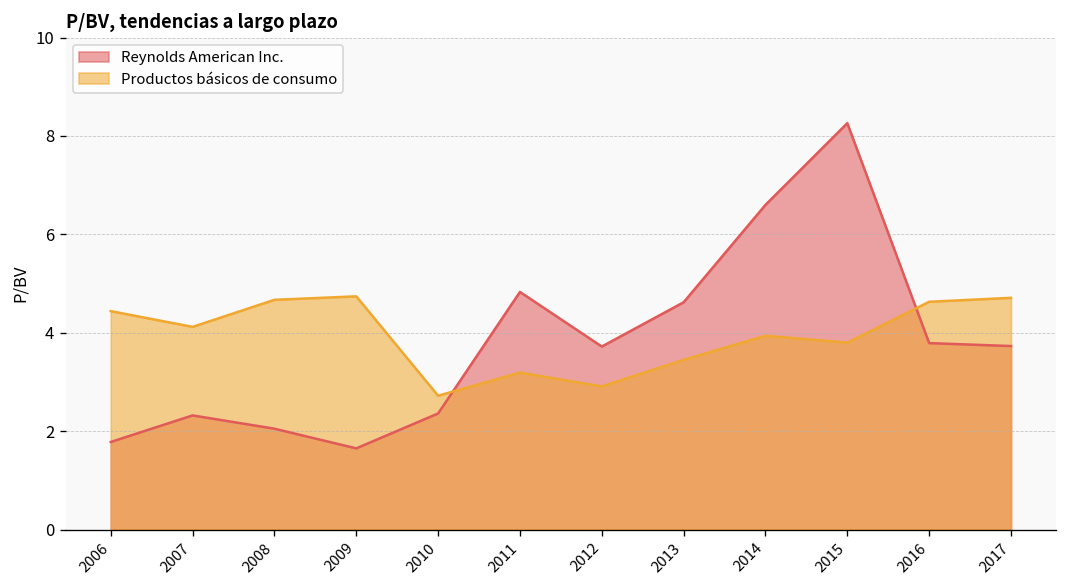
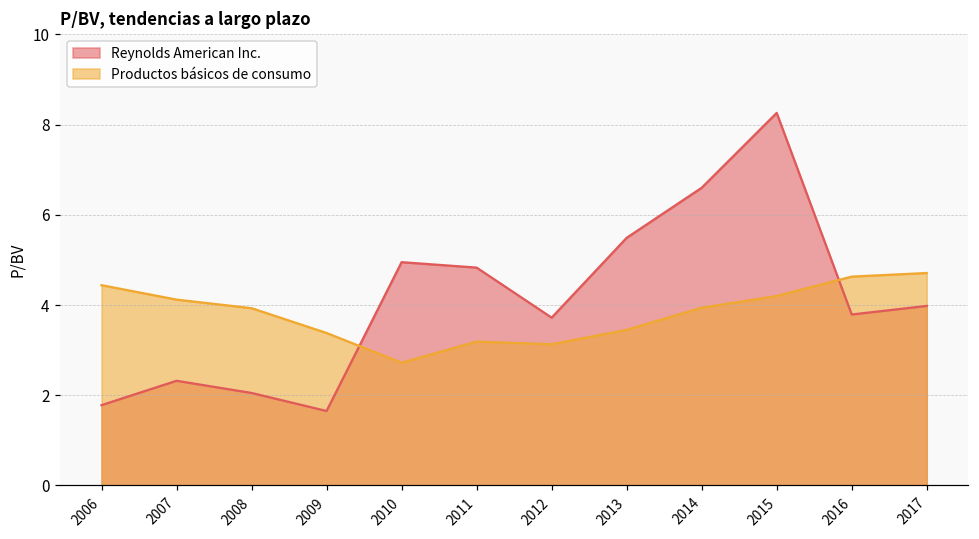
  {
    "Reynolds American Inc.": {
      "2006": 1.8,
      "2007": 2.3,
      "2008": 2.1,
      "2009": 1.7,
-     "2010": 2.4,
+     "2010": 5.0,
      "2011": 4.8,
      "2012": 3.7,
-     "2013": 4.6,
+     "2013": 5.5,
      "2014": 6.6,
      "2015": 8.3,
      "2016": 3.8,
-     "2017": 3.7
+     "2017": 4.0
    },
    "Productos básicos de consumo": {
      "2006": 4.4,
      "2007": 4.1,
-     "2008": 4.7,
-     "2009": 4.7,
+     "2008": 3.9,
+     "2009": 3.4,
      "2010": 2.7,
      "2011": 3.2,
-     "2012": 2.9,
+     "2012": 3.1,
      "2013": 3.5,
      "2014": 3.9,
-     "2015": 3.8,
+     "2015": 4.2,
      "2016": 4.6,
      "2017": 4.7
    }
  }
